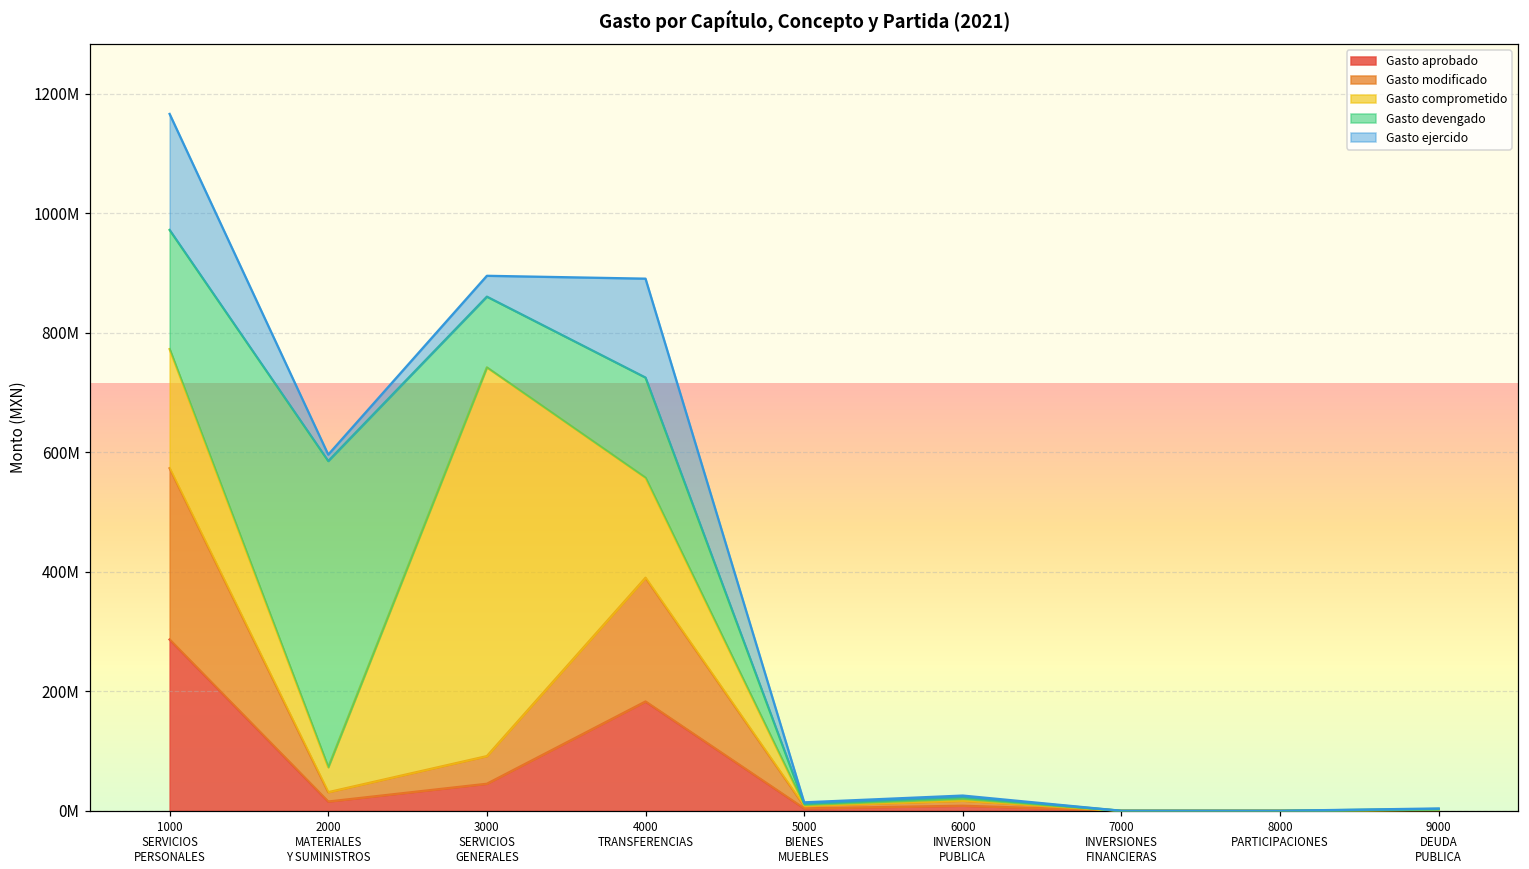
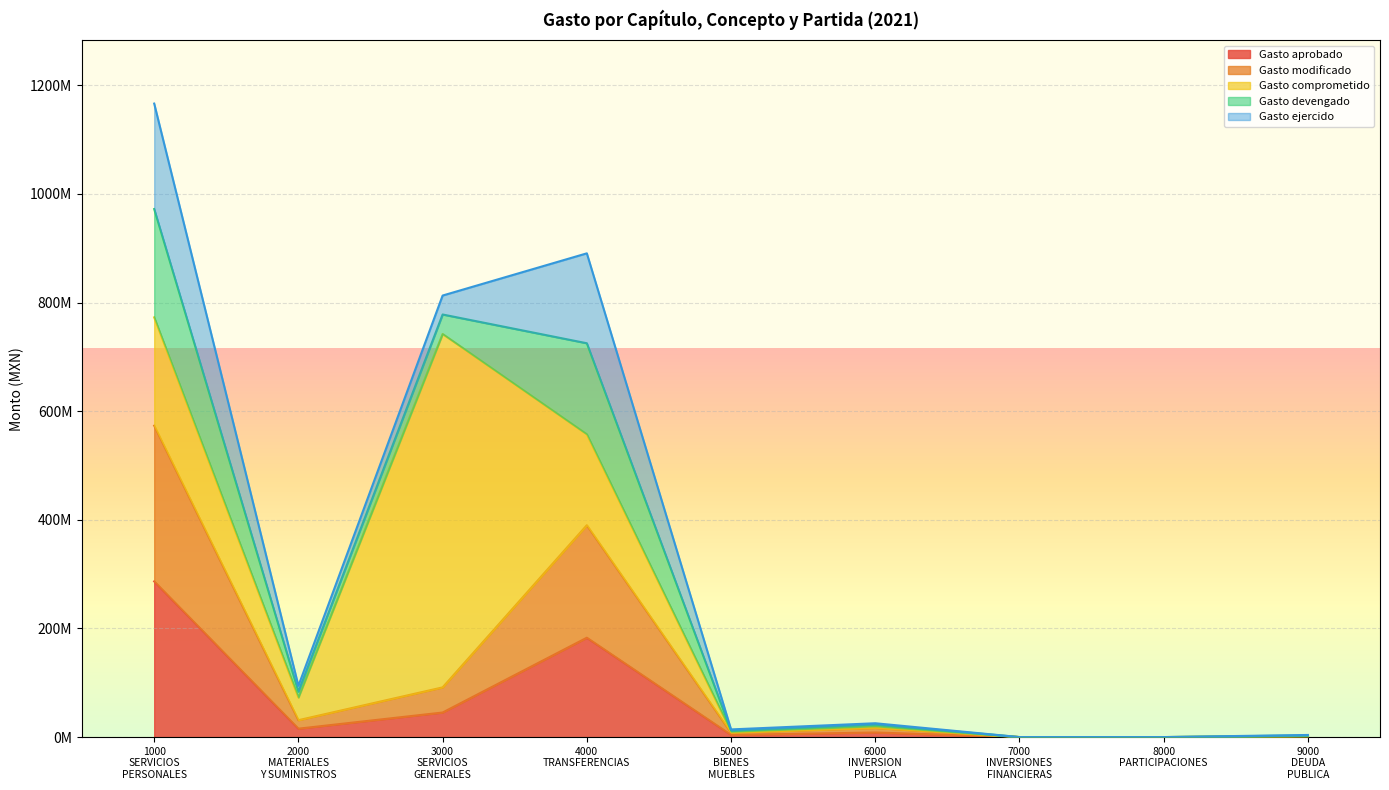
  {
    "Gasto comprometido": {
      "1000 SERVICIOS PERSONALES": 200000000,
      "2000 MATERIALES Y SUMINISTROS": 40000000,
      "3000 SERVICIOS GENERALES": 650000000,
      "4000 TRANSFERENCIAS": 170000000
    },
    "Gasto devengado": {
      "1000 SERVICIOS PERSONALES": 200000000,
-     "2000 MATERIALES Y SUMINISTROS": 510000000,
-     "3000 SERVICIOS GENERALES": 120000000,
+     "2000 MATERIALES Y SUMINISTROS": 10000000,
+     "3000 SERVICIOS GENERALES": 40000000,
      "4000 TRANSFERENCIAS": 170000000
    },
    "Gasto ejercido": {
      "1000 SERVICIOS PERSONALES": 190000000,
      "2000 MATERIALES Y SUMINISTROS": 10000000,
      "3000 SERVICIOS GENERALES": 30000000,
      "4000 TRANSFERENCIAS": 170000000
    }
  }
